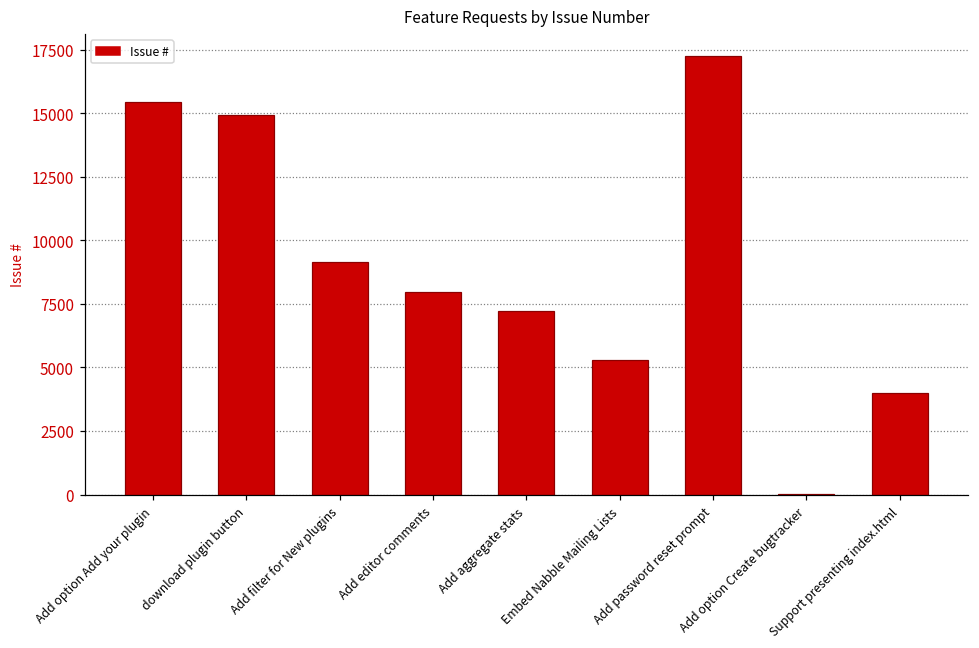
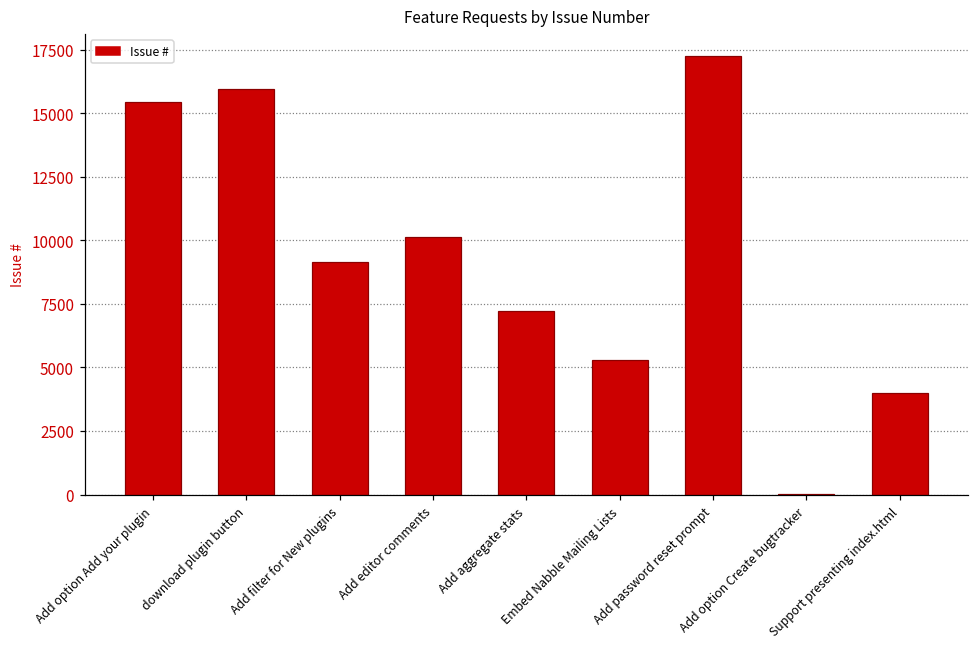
  {
    "Add option Add your plugin": 15400,
-   "download plugin button": 14900,
+   "download plugin button": 16000,
    "Add filter for New plugins": 9100,
-   "Add editor comments": 8000,
+   "Add editor comments": 10100,
    "Add aggregate stats": 7200,
    "Embed Nabble Mailing Lists": 5300,
    "Add password reset prompt": 17200,
    "Support presenting index.html": 4000
  }
